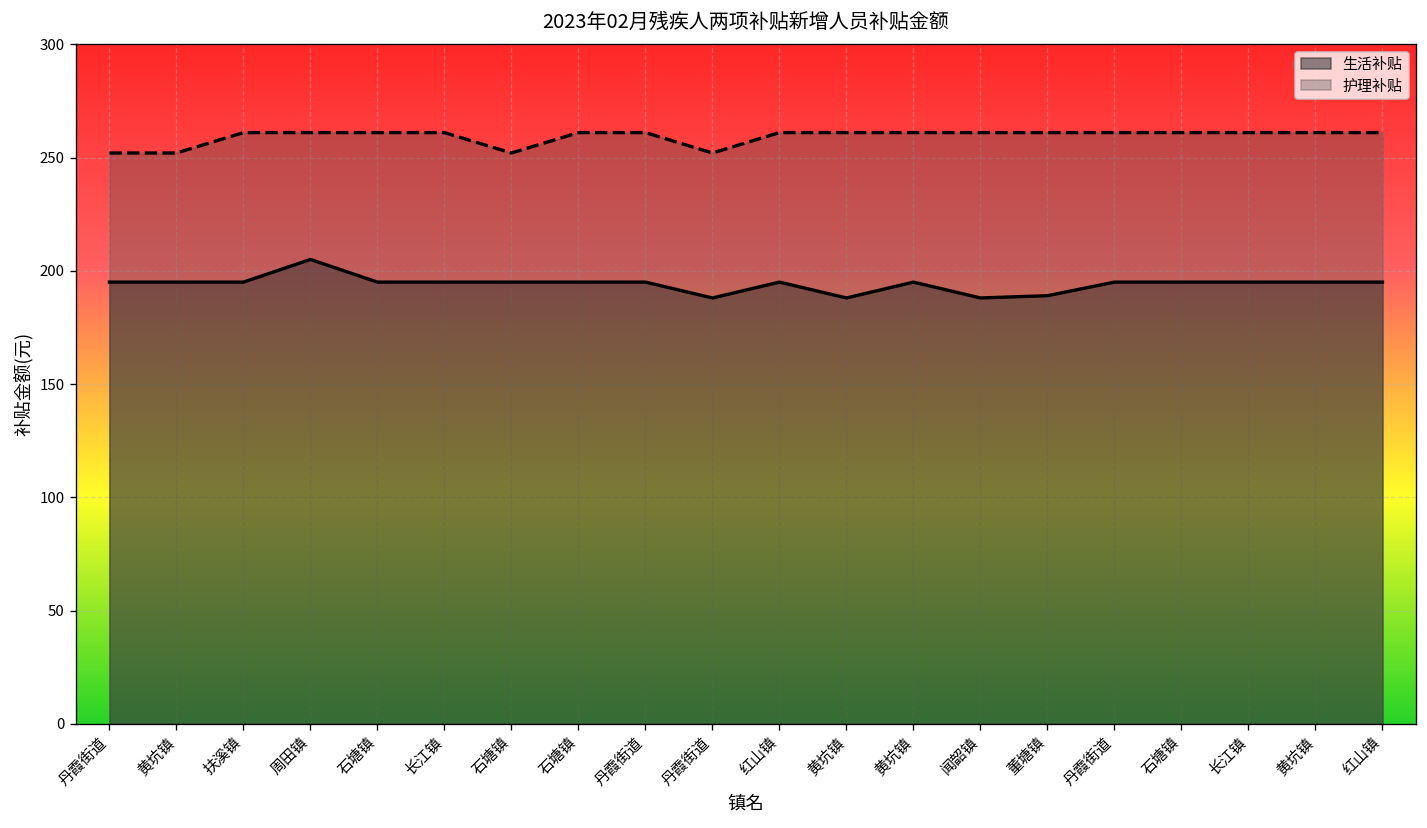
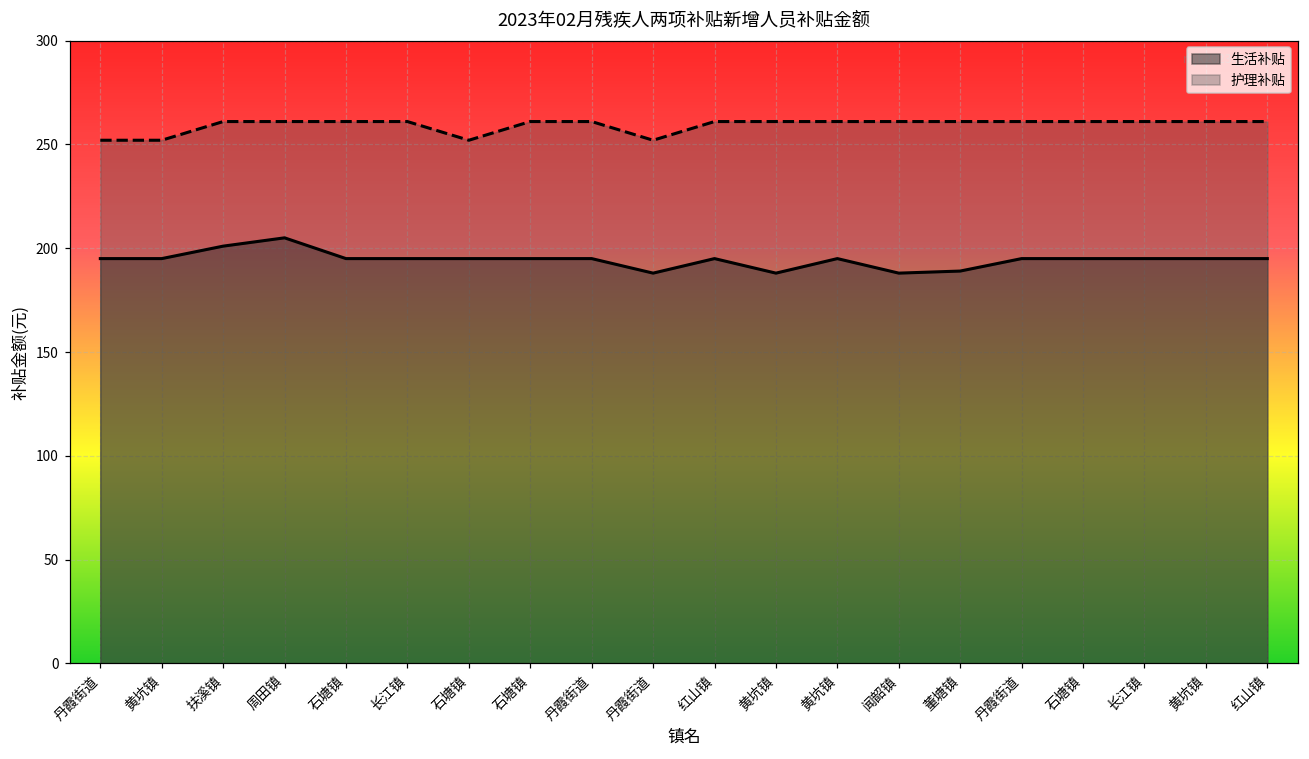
  {
    "生活补贴": {
-     "扶溪镇": 195,
+     "扶溪镇": 201,
      "周田镇": 205,
      "闻韶镇": 188,
      "董塘镇": 189
    },
    "护理补贴": {
      "扶溪镇": 261,
      "周田镇": 261,
      "闻韶镇": 261,
      "董塘镇": 261
    }
  }
